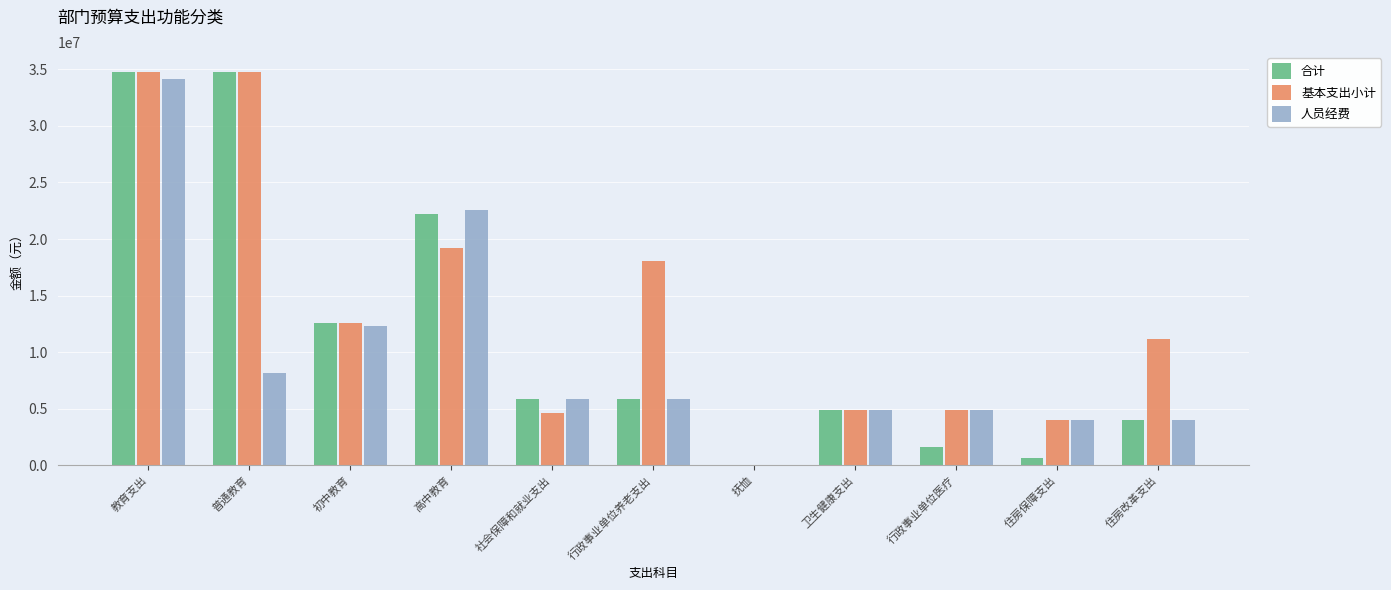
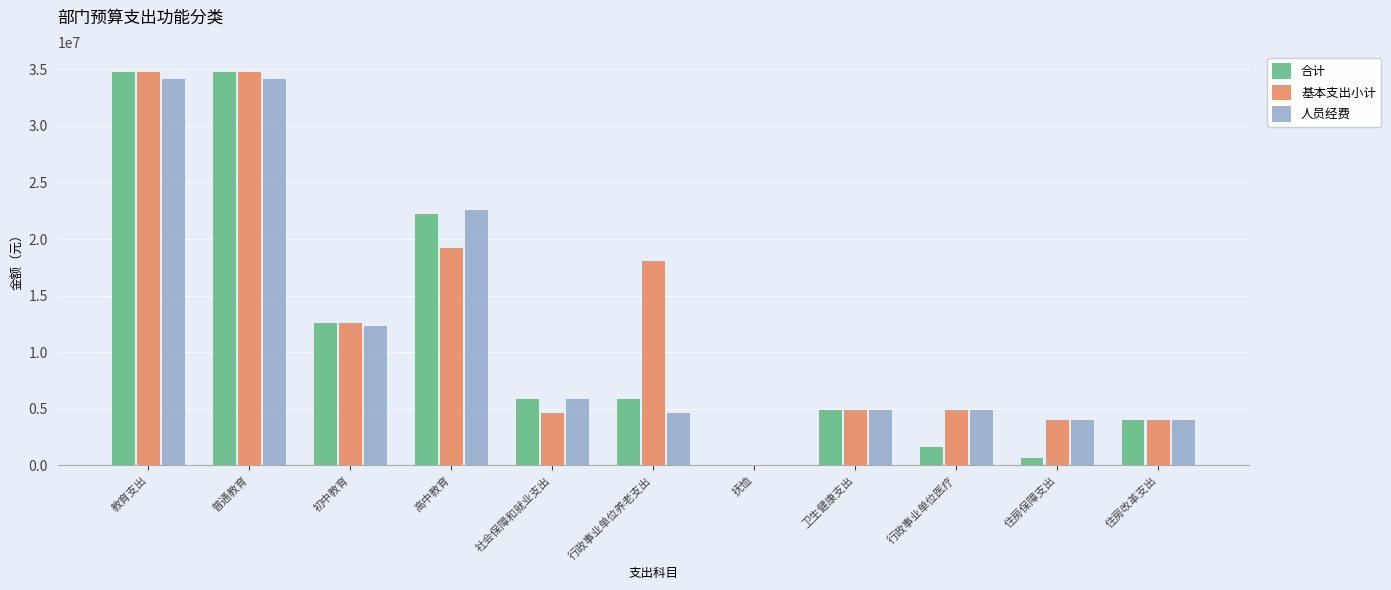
  {
    "合计": {
      "教育支出": 34800000,
      "普通教育": 34800000,
      "初中教育": 12500000,
      "高中教育": 22200000,
      "社会保障和就业支出": 5900000,
      "行政事业单位养老支出": 5900000,
      "卫生健康支出": 4900000,
      "行政事业单位医疗": 1600000,
      "住房保障支出": 600000,
      "住房改革支出": 4000000
    },
    "基本支出小计": {
      "教育支出": 34800000,
      "普通教育": 34800000,
      "初中教育": 12500000,
      "高中教育": 19200000,
      "社会保障和就业支出": 4700000,
      "行政事业单位养老支出": 18100000,
      "卫生健康支出": 4900000,
      "行政事业单位医疗": 4900000,
      "住房保障支出": 4000000,
-     "住房改革支出": 11200000
+     "住房改革支出": 4000000
    },
    "人员经费": {
      "教育支出": 34100000,
-     "普通教育": 8100000,
+     "普通教育": 34100000,
      "初中教育": 12300000,
      "高中教育": 22600000,
      "社会保障和就业支出": 5900000,
-     "行政事业单位养老支出": 5900000,
+     "行政事业单位养老支出": 4600000,
      "卫生健康支出": 4900000,
      "行政事业单位医疗": 4900000,
      "住房保障支出": 4000000,
      "住房改革支出": 4000000
    }
  }
